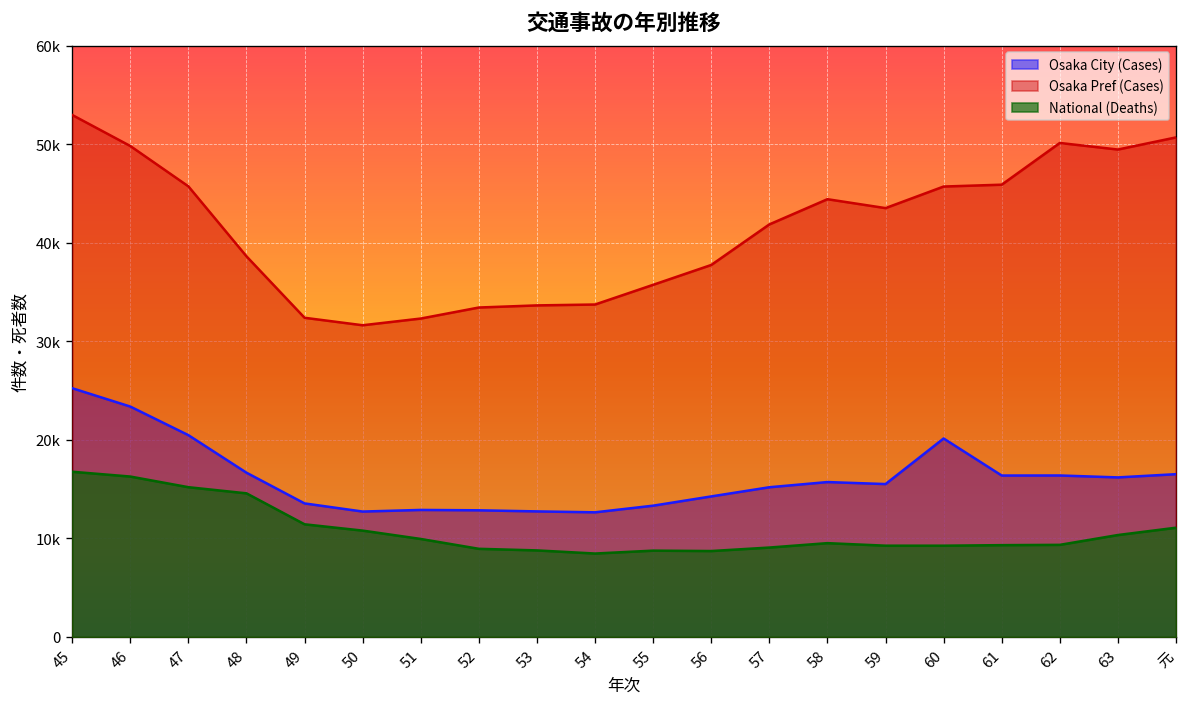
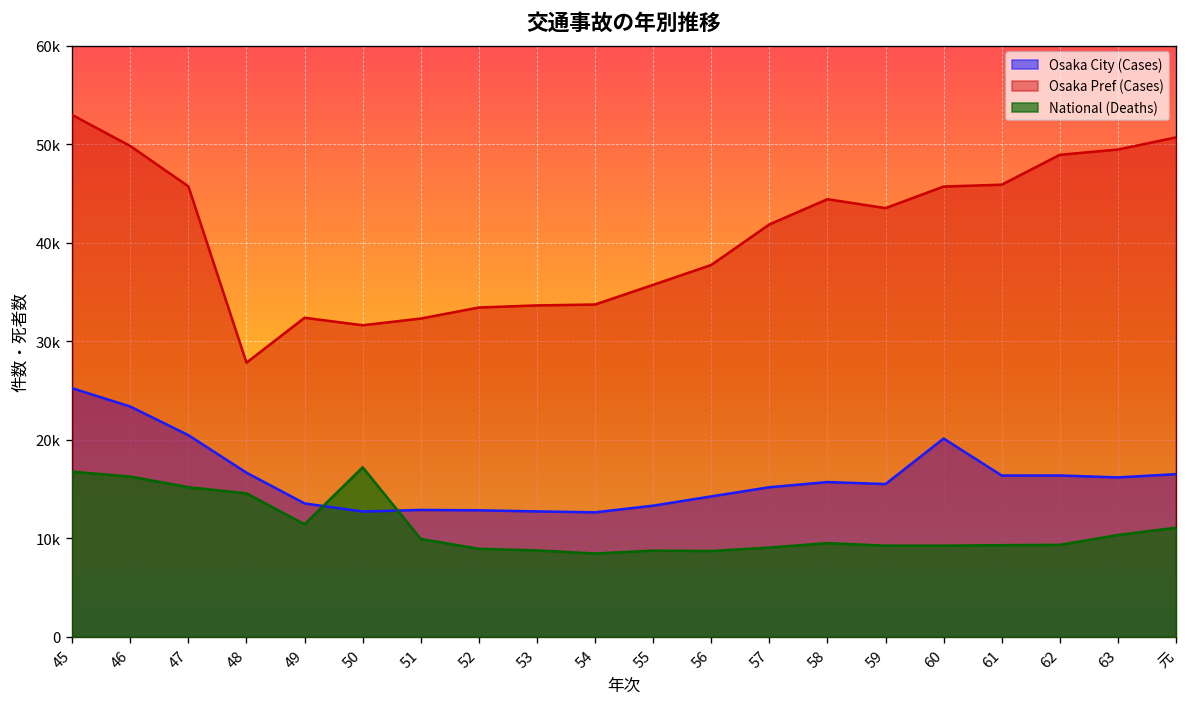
  {
    "Osaka City (Cases)": {
      "45": 25000,
      "46": 23000,
      "47": 20000,
      "48": 17000,
      "49": 14000,
      "50": 13000,
      "51": 13000,
      "52": 13000,
      "53": 13000,
      "54": 13000,
      "55": 13000,
      "56": 14000,
      "57": 15000,
      "58": 16000,
      "59": 16000,
      "60": 20000,
      "61": 16000,
      "62": 16000,
      "63": 16000,
      "元": 17000
    },
    "Osaka Pref (Cases)": {
      "45": 53000,
      "46": 50000,
      "47": 46000,
-     "48": 39000,
+     "48": 28000,
      "49": 32000,
      "50": 32000,
      "51": 32000,
      "52": 33000,
      "53": 34000,
      "54": 34000,
      "55": 36000,
      "56": 38000,
      "57": 42000,
      "58": 44000,
      "59": 44000,
      "60": 46000,
      "61": 46000,
-     "62": 50000,
+     "62": 49000,
      "63": 49000,
      "元": 51000
    },
    "National (Deaths)": {
      "45": 17000,
      "46": 16000,
      "47": 15000,
      "48": 15000,
      "49": 11000,
-     "50": 11000,
+     "50": 17000,
      "51": 10000,
      "52": 9000,
      "53": 9000,
      "54": 8000,
      "55": 9000,
      "56": 9000,
      "57": 9000,
      "58": 10000,
      "59": 9000,
      "60": 9000,
      "61": 9000,
      "62": 9000,
      "63": 10000,
      "元": 11000
    }
  }
